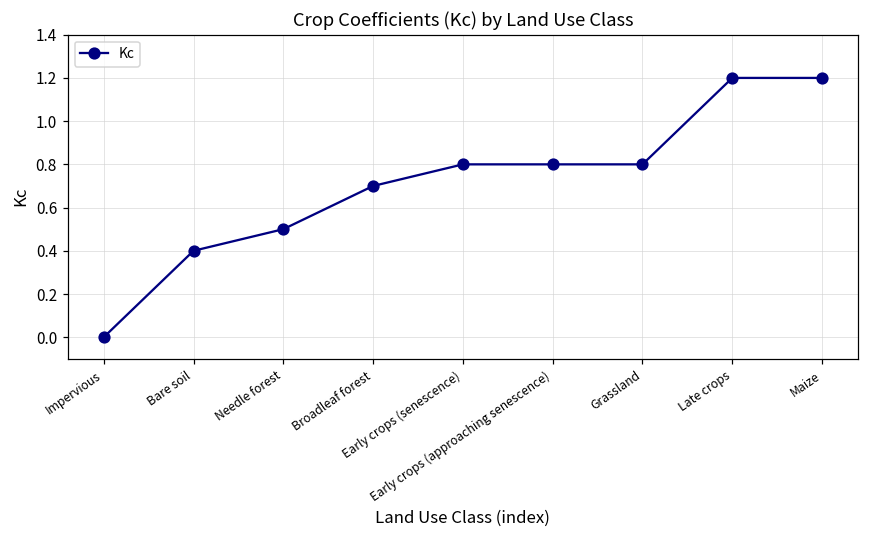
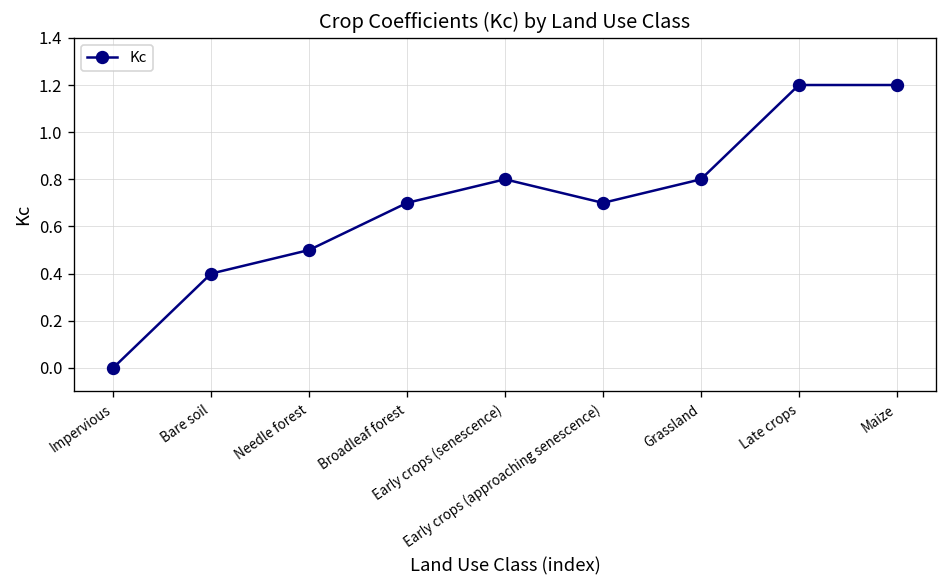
  {
    "Impervious": 0.0,
    "Bare soil": 0.4,
    "Needle forest": 0.5,
    "Broadleaf forest": 0.7,
    "Early crops (senescence)": 0.8,
-   "Early crops (approaching senescence)": 0.8,
+   "Early crops (approaching senescence)": 0.7,
    "Grassland": 0.8,
    "Late crops": 1.2,
    "Maize": 1.2
  }
